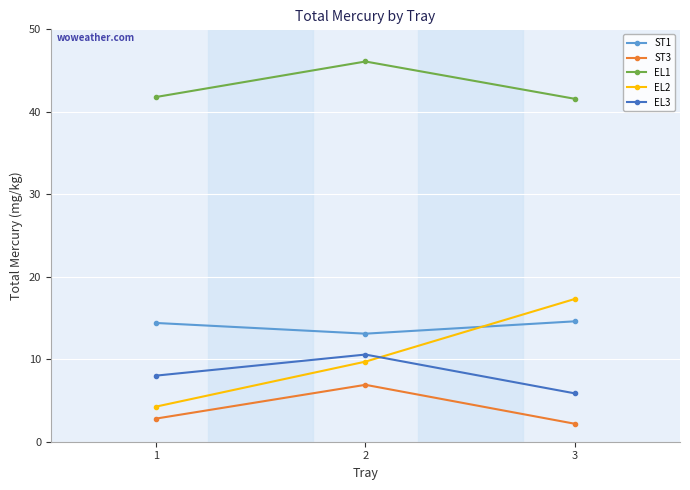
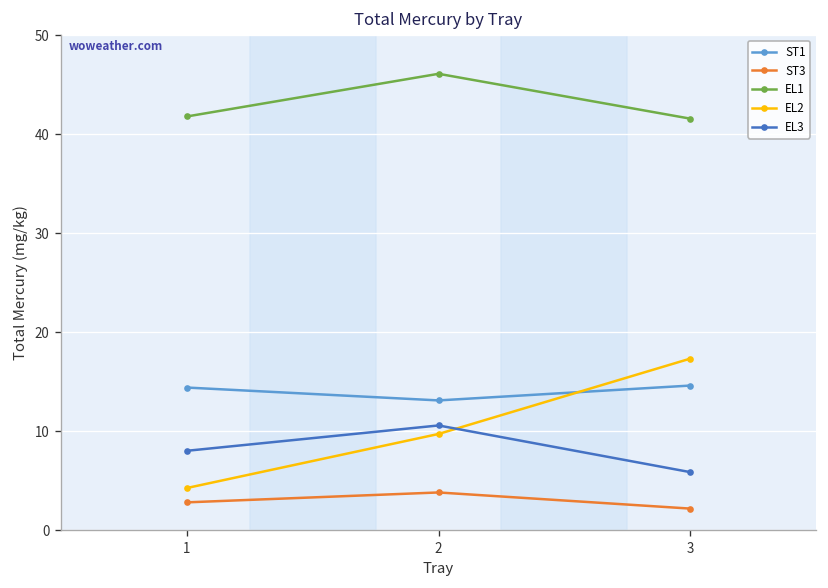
  {
    "ST3": {
      "1": 3,
-     "2": 7,
+     "2": 4,
      "3": 2
    },
    "EL1": {
      "1": 42,
      "2": 46,
      "3": 42
    },
    "EL2": {
      "1": 4,
      "2": 10,
      "3": 17
    }
  }
